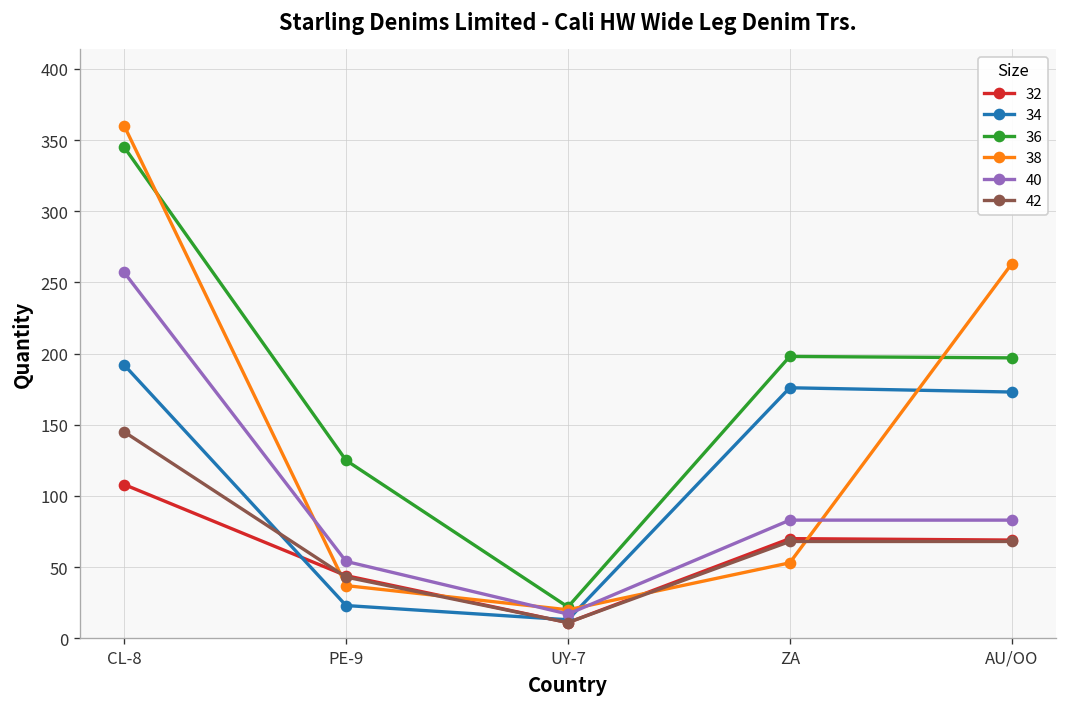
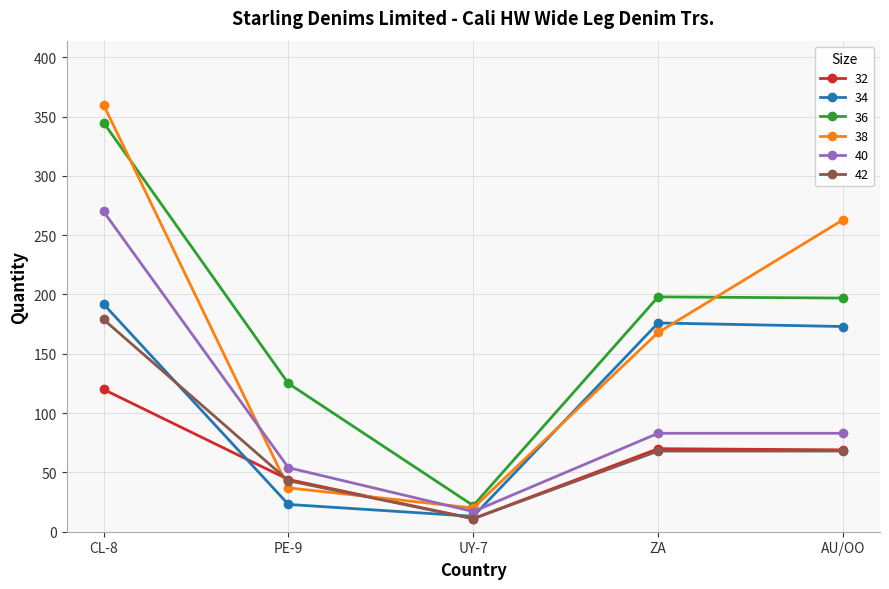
  {
    "32": {
-     "CL-8": 108
+     "CL-8": 120
    },
    "34": {
      "CL-8": 192,
      "PE-9": 23,
      "ZA": 176,
      "AU/OO": 173
    },
    "36": {
      "CL-8": 345,
      "PE-9": 125,
      "ZA": 198,
      "AU/OO": 197
    },
    "38": {
      "CL-8": 360,
      "PE-9": 37,
-     "ZA": 53,
+     "ZA": 168,
      "AU/OO": 263
    },
    "40": {
-     "CL-8": 257,
+     "CL-8": 270,
      "PE-9": 54,
      "UY-7": 17,
      "ZA": 83,
      "AU/OO": 83
    },
    "42": {
-     "CL-8": 145
+     "CL-8": 179
    }
  }
